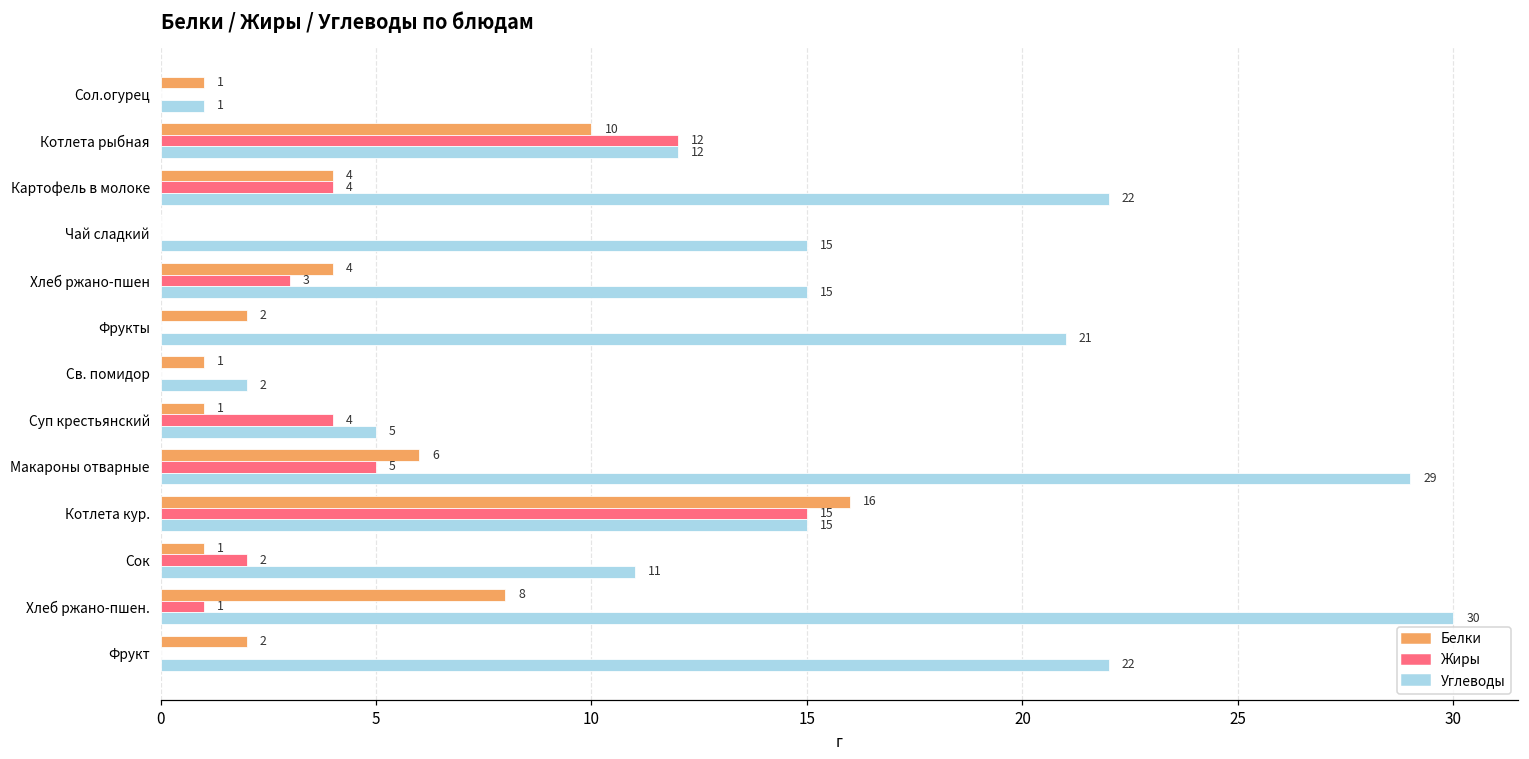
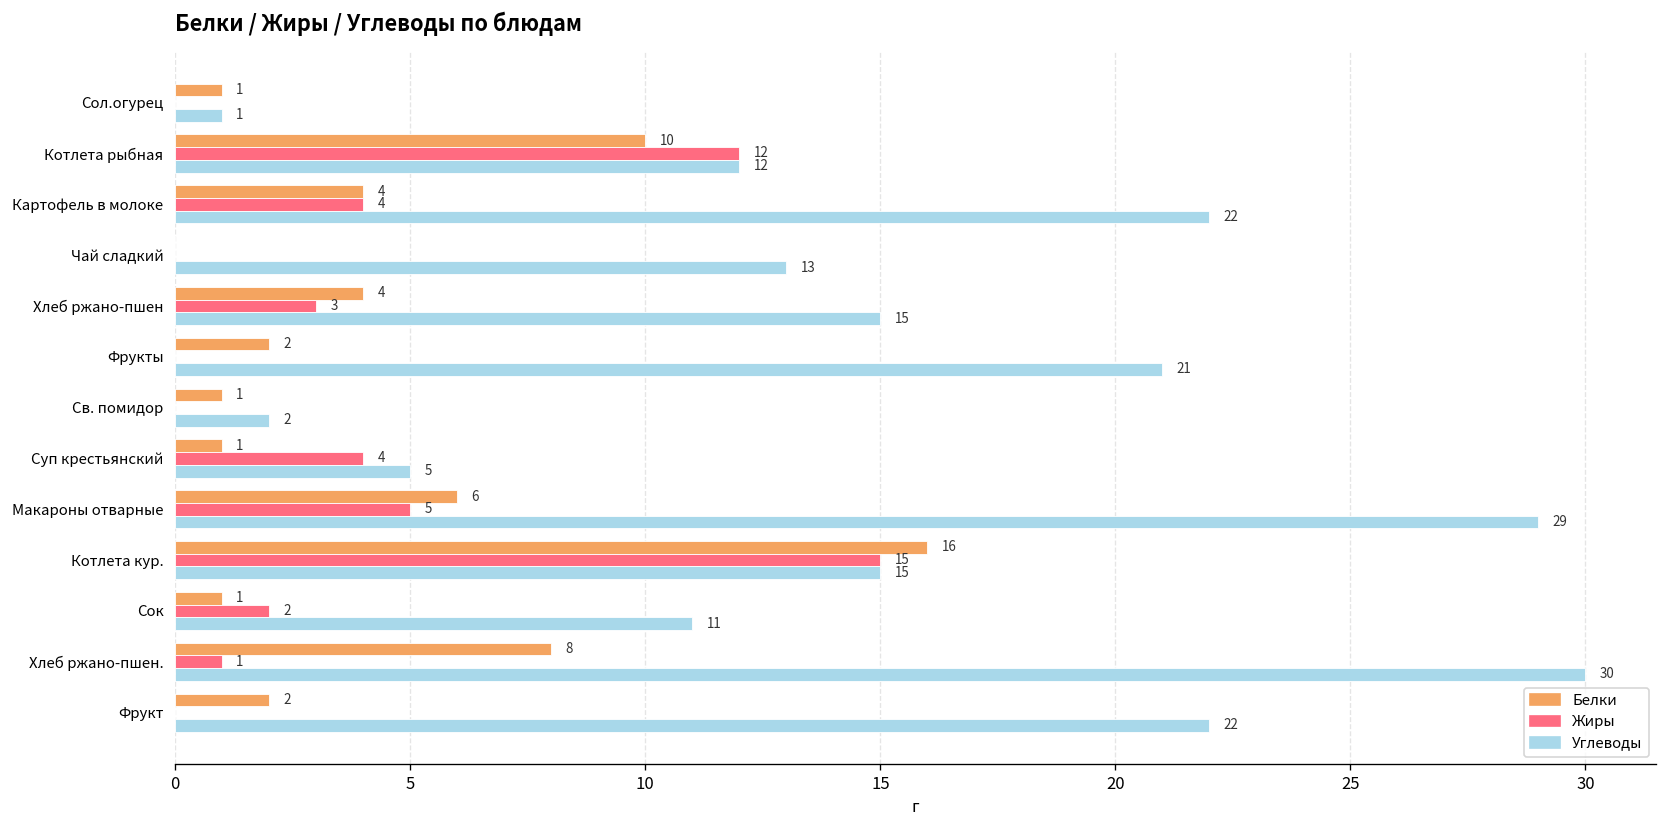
  {
    "Белки": {
      "Сол.огурец": 1,
      "Котлета рыбная": 10,
      "Картофель в молоке": 4,
      "Хлеб ржано-пшен": 4,
      "Фрукты": 2,
      "Св. помидор": 1,
      "Суп крестьянский": 1,
      "Макароны отварные": 6,
      "Котлета кур.": 16,
      "Сок": 1,
      "Хлеб ржано-пшен.": 8,
      "Фрукт": 2
    },
    "Жиры": {
      "Котлета рыбная": 12,
      "Картофель в молоке": 4,
      "Хлеб ржано-пшен": 3,
      "Суп крестьянский": 4,
      "Макароны отварные": 5,
      "Котлета кур.": 15,
      "Сок": 2,
      "Хлеб ржано-пшен.": 1
    },
    "Углеводы": {
      "Сол.огурец": 1,
      "Котлета рыбная": 12,
      "Картофель в молоке": 22,
-     "Чай сладкий": 15,
+     "Чай сладкий": 13,
      "Хлеб ржано-пшен": 15,
      "Фрукты": 21,
      "Св. помидор": 2,
      "Суп крестьянский": 5,
      "Макароны отварные": 29,
      "Котлета кур.": 15,
      "Сок": 11,
      "Хлеб ржано-пшен.": 30,
      "Фрукт": 22
    }
  }
